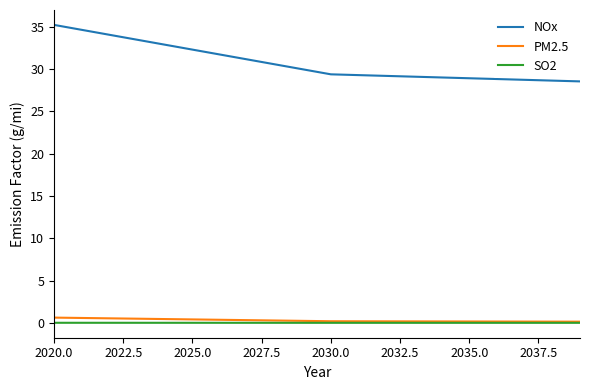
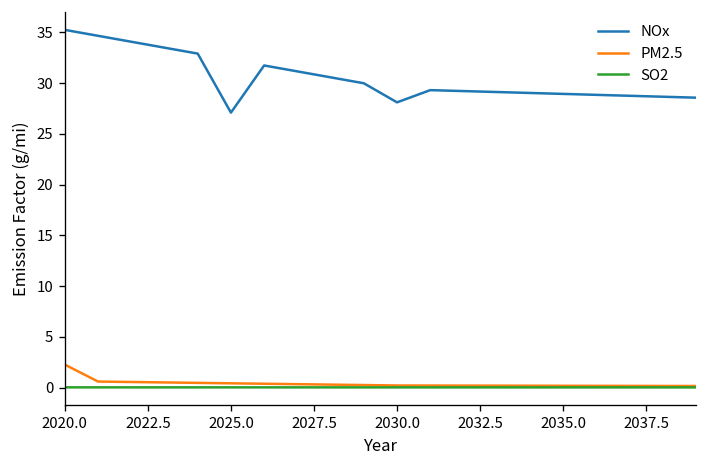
  {
    "NOx": {
      "2020.0": 35,
-     "2025.0": 32,
-     "2030.0": 29,
+     "2025.0": 27,
+     "2030.0": 28,
      "2035.0": 29
    },
    "PM2.5": {
-     "2020.0": 1,
+     "2020.0": 2,
      "2025.0": 0
    },
    "SO2": {
      "2020.0": 0,
      "2025.0": 0
    }
  }
